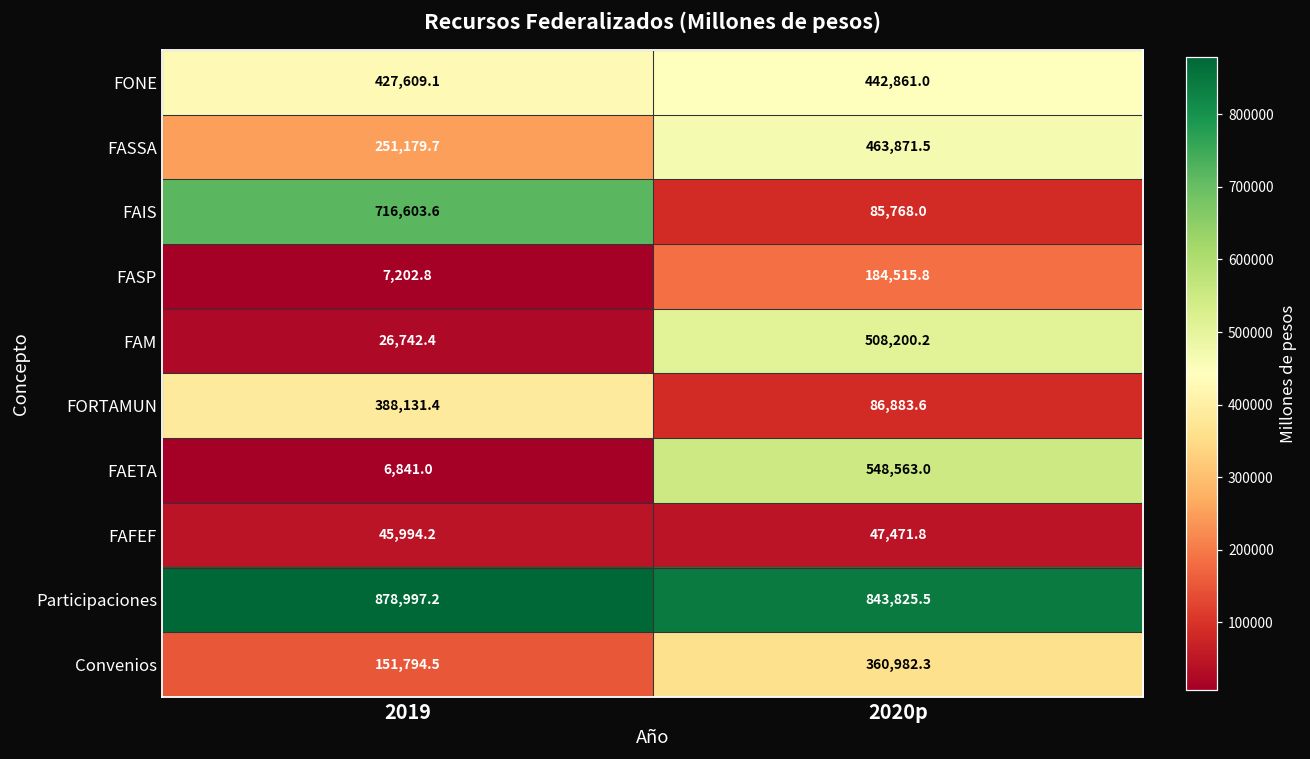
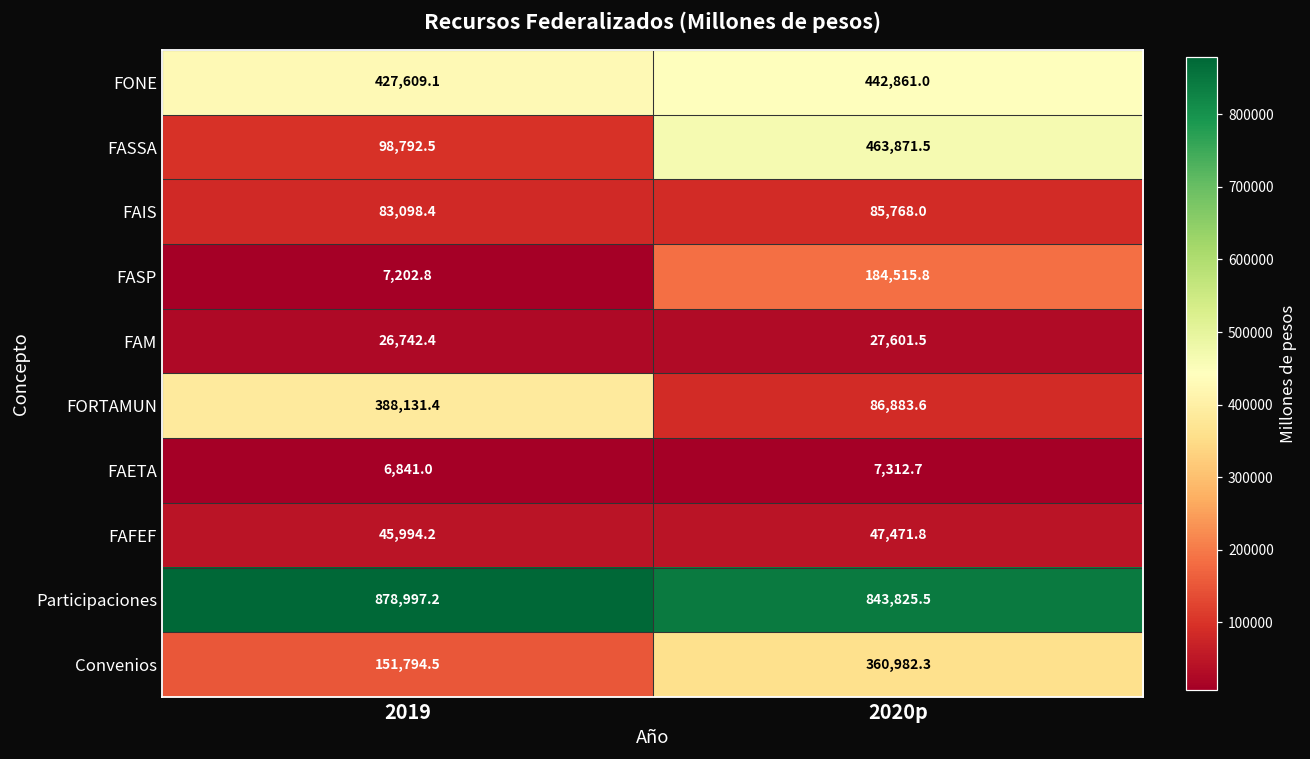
  {
    "FONE": {
      "2019": "427,609.1",
      "2020p": "442,861.0"
    },
    "FASSA": {
-     "2019": "251,179.7",
+     "2019": "98,792.5",
      "2020p": "463,871.5"
    },
    "FAIS": {
-     "2019": "716,603.6",
+     "2019": "83,098.4",
      "2020p": "85,768.0"
    },
    "FASP": {
      "2019": "7,202.8",
      "2020p": "184,515.8"
    },
    "FAM": {
      "2019": "26,742.4",
-     "2020p": "508,200.2"
+     "2020p": "27,601.5"
    },
    "FORTAMUN": {
      "2019": "388,131.4",
      "2020p": "86,883.6"
    },
    "FAETA": {
      "2019": "6,841.0",
-     "2020p": "548,563.0"
+     "2020p": "7,312.7"
    },
    "FAFEF": {
      "2019": "45,994.2",
      "2020p": "47,471.8"
    },
    "Participaciones": {
      "2019": "878,997.2",
      "2020p": "843,825.5"
    },
    "Convenios": {
      "2019": "151,794.5",
      "2020p": "360,982.3"
    }
  }
